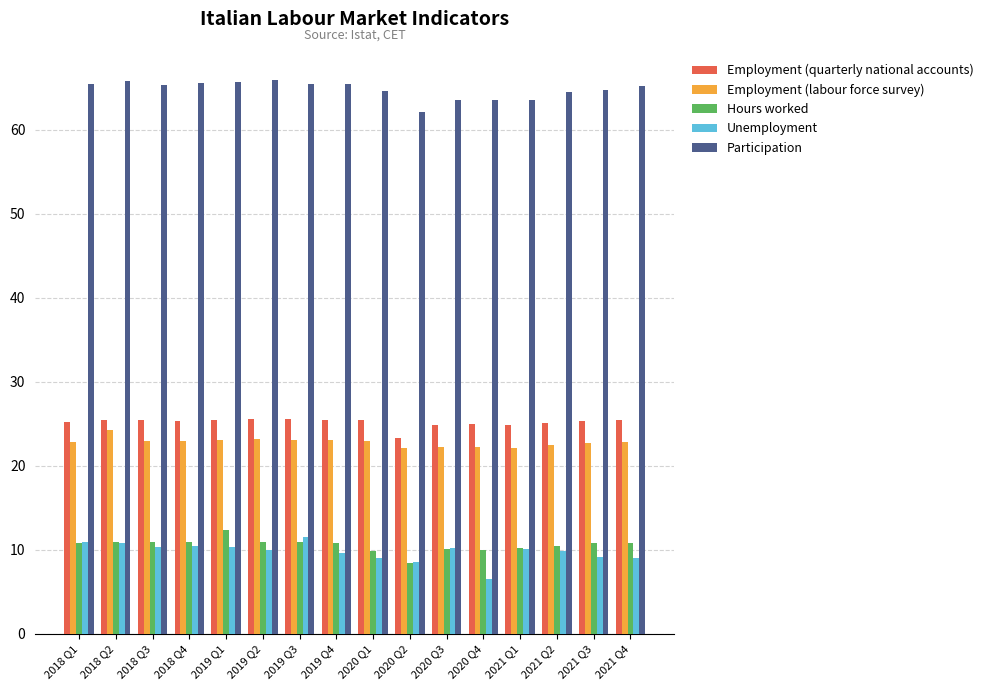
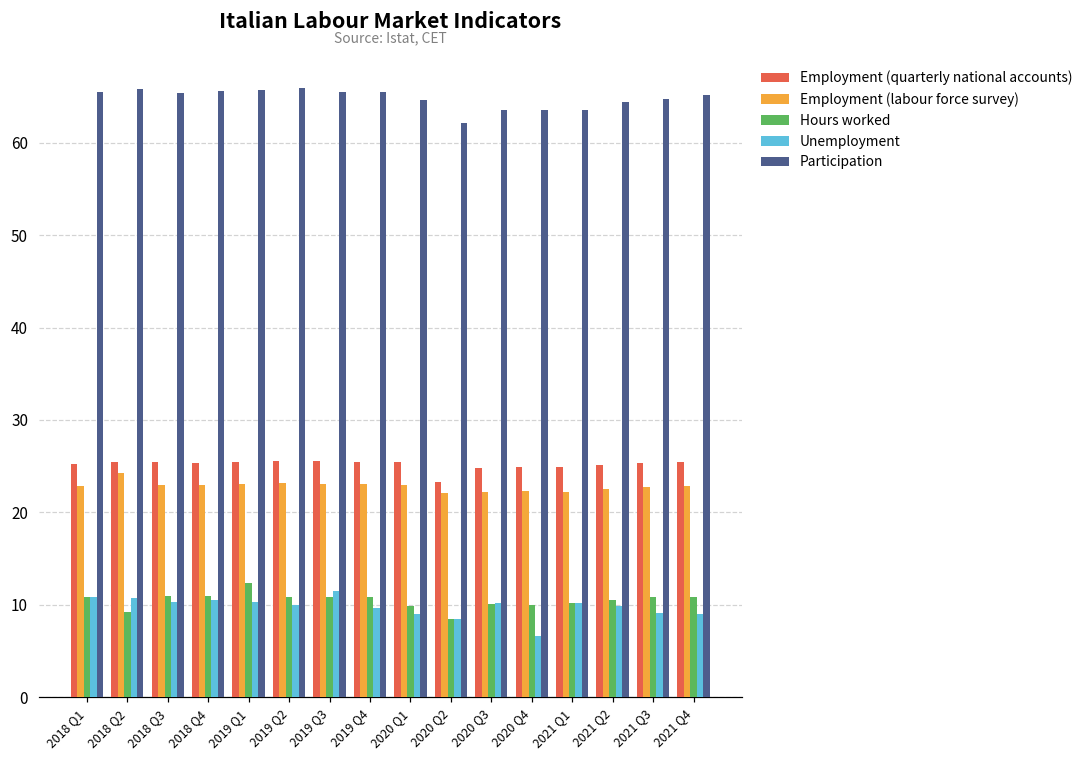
  {
    "Employment (quarterly national accounts)": {
      "2018 Q1": 25,
      "2018 Q2": 25,
      "2018 Q3": 25,
      "2018 Q4": 25,
      "2019 Q1": 25,
      "2019 Q2": 26,
      "2019 Q3": 26,
      "2019 Q4": 25,
      "2020 Q1": 25,
      "2020 Q2": 23,
      "2020 Q3": 25,
      "2020 Q4": 25,
      "2021 Q1": 25,
      "2021 Q2": 25,
      "2021 Q3": 25,
      "2021 Q4": 25
    },
    "Employment (labour force survey)": {
      "2018 Q1": 23,
      "2018 Q2": 24,
      "2018 Q3": 23,
      "2018 Q4": 23,
      "2019 Q1": 23,
      "2019 Q2": 23,
      "2019 Q3": 23,
      "2019 Q4": 23,
      "2020 Q1": 23,
      "2020 Q2": 22,
      "2020 Q3": 22,
      "2020 Q4": 22,
      "2021 Q1": 22,
      "2021 Q2": 23,
      "2021 Q3": 23,
      "2021 Q4": 23
    },
    "Hours worked": {
      "2018 Q1": 11,
-     "2018 Q2": 11,
+     "2018 Q2": 9,
      "2018 Q3": 11,
      "2018 Q4": 11,
      "2019 Q1": 12,
      "2019 Q2": 11,
      "2019 Q3": 11,
      "2019 Q4": 11,
      "2020 Q1": 10,
      "2020 Q2": 8,
      "2020 Q3": 10,
      "2020 Q4": 10,
      "2021 Q1": 10,
      "2021 Q2": 11,
      "2021 Q3": 11,
      "2021 Q4": 11
    },
    "Unemployment": {
      "2018 Q1": 11,
      "2018 Q2": 11,
      "2018 Q3": 10,
      "2018 Q4": 10,
      "2019 Q1": 10,
      "2019 Q2": 10,
      "2019 Q3": 11,
      "2019 Q4": 10,
      "2020 Q1": 9,
      "2020 Q2": 8,
      "2020 Q3": 10,
      "2020 Q4": 7,
      "2021 Q1": 10,
      "2021 Q2": 10,
      "2021 Q3": 9,
      "2021 Q4": 9
    },
    "Participation": {
      "2018 Q1": 65,
      "2018 Q2": 66,
      "2018 Q3": 65,
      "2018 Q4": 66,
      "2019 Q1": 66,
      "2019 Q2": 66,
      "2019 Q3": 65,
      "2019 Q4": 65,
      "2020 Q1": 65,
      "2020 Q2": 62,
      "2020 Q3": 64,
      "2020 Q4": 64,
      "2021 Q1": 64,
      "2021 Q2": 64,
      "2021 Q3": 65,
      "2021 Q4": 65
    }
  }
